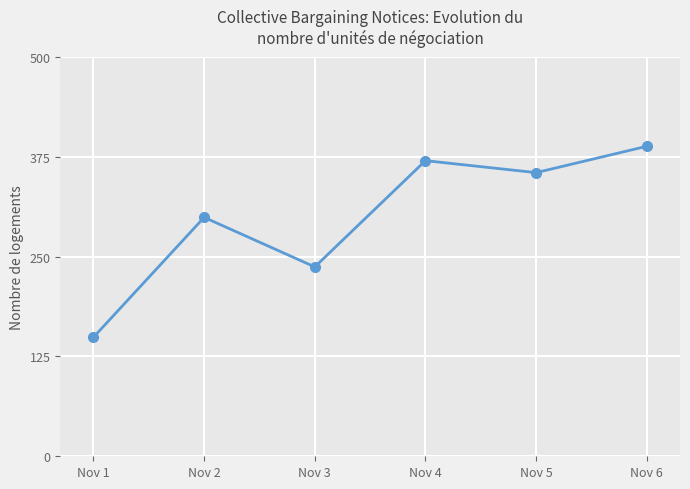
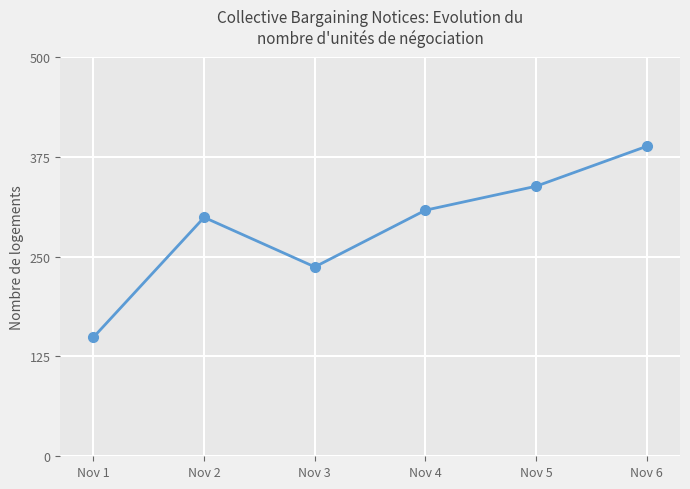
  {
    "Nov 1": 150,
    "Nov 2": 300,
    "Nov 3": 240,
-   "Nov 4": 370,
-   "Nov 5": 360,
+   "Nov 4": 310,
+   "Nov 5": 340,
    "Nov 6": 390
  }
